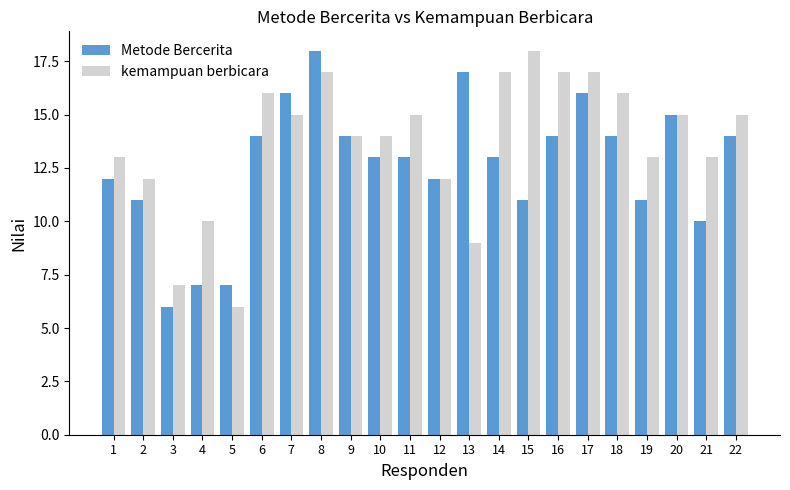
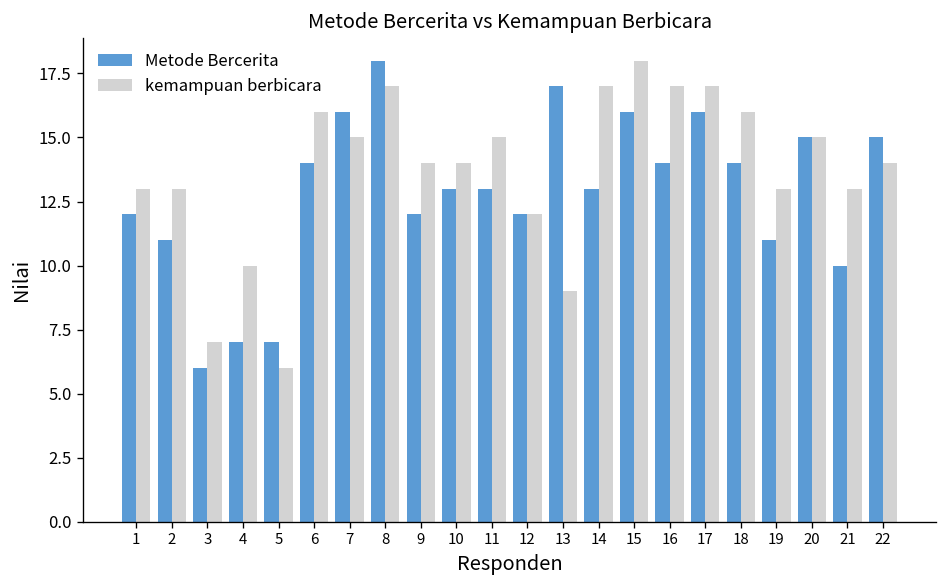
  {
    "Metode Bercerita": {
      "1": 12,
      "2": 11,
      "3": 6,
      "4": 7,
      "5": 7,
      "6": 14,
      "7": 16,
      "8": 18,
-     "9": 14,
+     "9": 12,
      "10": 13,
      "11": 13,
      "12": 12,
      "13": 17,
      "14": 13,
-     "15": 11,
+     "15": 16,
      "16": 14,
      "17": 16,
      "18": 14,
      "19": 11,
      "20": 15,
      "21": 10,
-     "22": 14
+     "22": 15
    },
    "kemampuan berbicara": {
      "1": 13,
-     "2": 12,
+     "2": 13,
      "3": 7,
      "4": 10,
      "5": 6,
      "6": 16,
      "7": 15,
      "8": 17,
      "9": 14,
      "10": 14,
      "11": 15,
      "12": 12,
      "13": 9,
      "14": 17,
      "15": 18,
      "16": 17,
      "17": 17,
      "18": 16,
      "19": 13,
      "20": 15,
      "21": 13,
-     "22": 15
+     "22": 14
    }
  }
